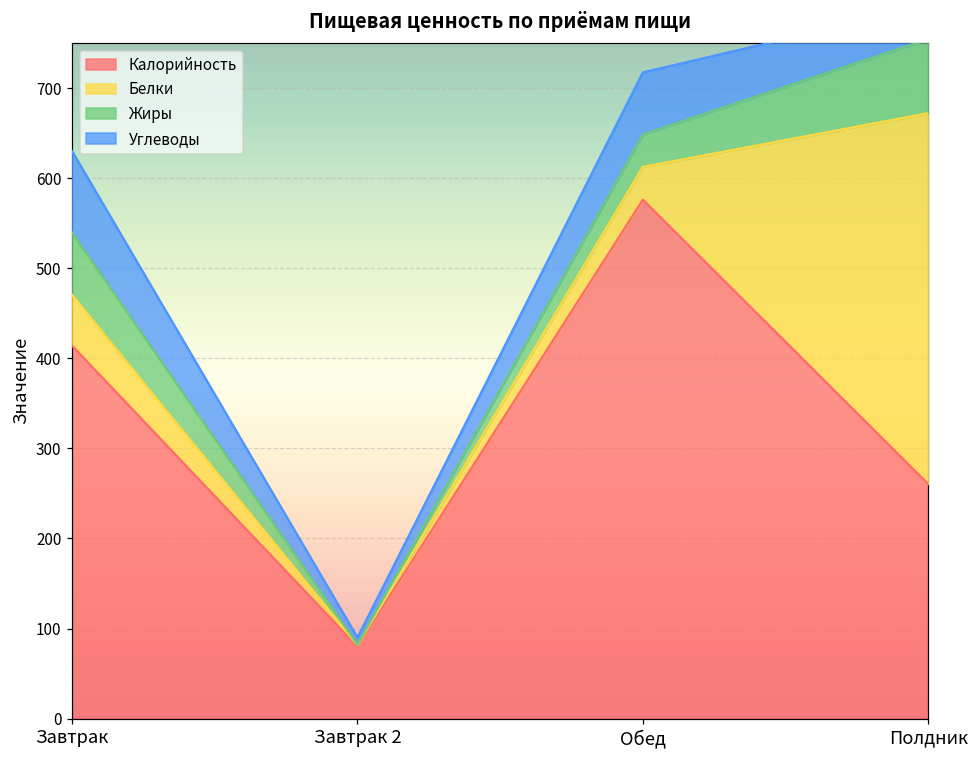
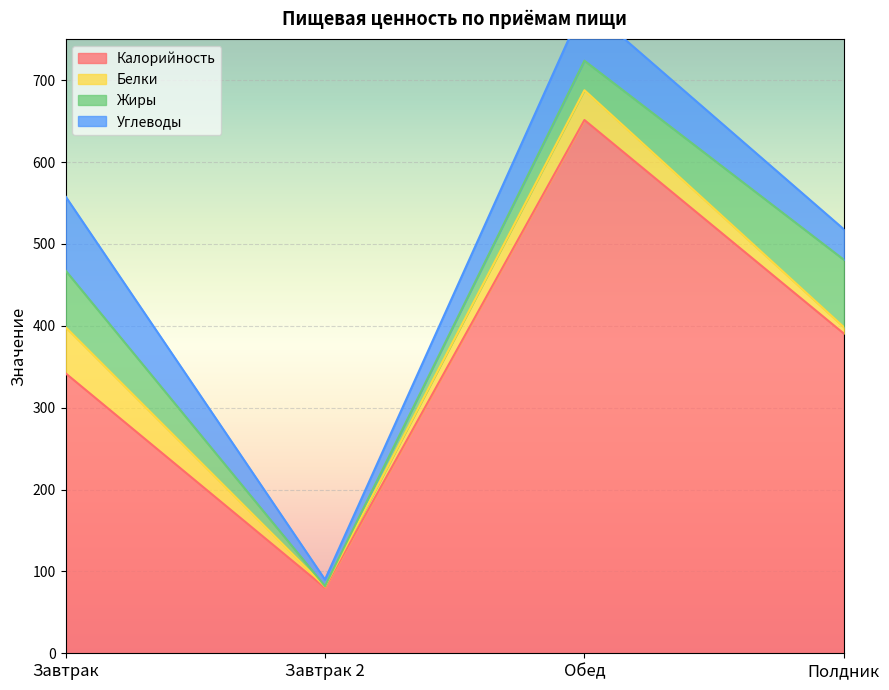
  {
    "Калорийность": {
-     "Завтрак": 410,
-     "Обед": 580,
-     "Полдник": 260
+     "Завтрак": 340,
+     "Обед": 650,
+     "Полдник": 390
    },
    "Белки": {
      "Завтрак": 60,
      "Обед": 40,
-     "Полдник": 410
+     "Полдник": 10
    },
    "Жиры": {
      "Завтрак": 70,
      "Обед": 40
    },
    "Углеводы": {
      "Завтрак": 90,
      "Завтрак 2": 10
    }
  }
